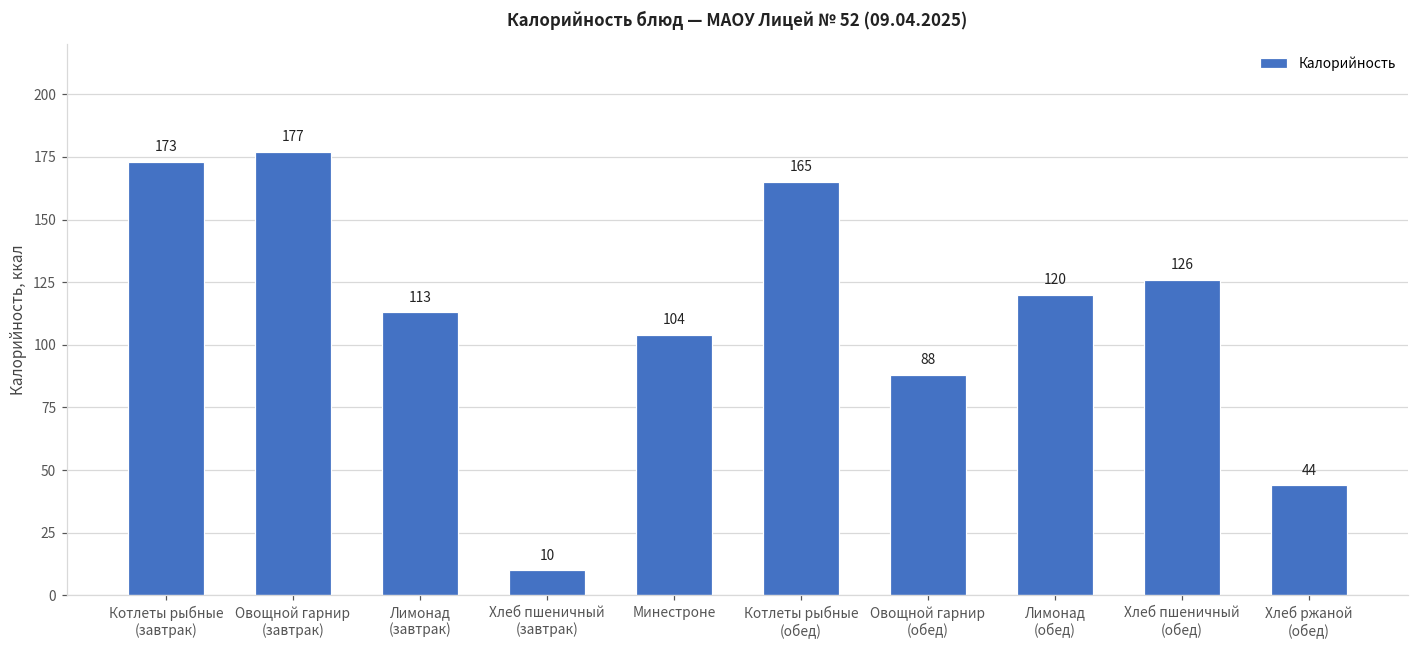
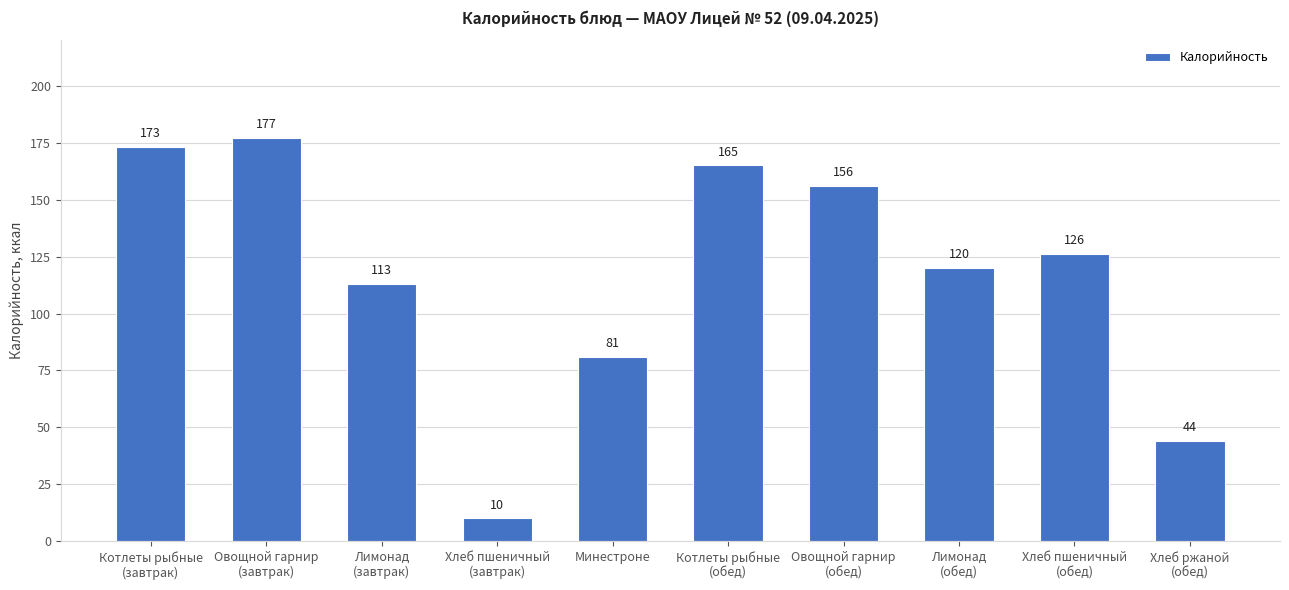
  {
    "Котлеты рыбные (завтрак)": 173,
    "Овощной гарнир (завтрак)": 177,
    "Лимонад (завтрак)": 113,
    "Хлеб пшеничный (завтрак)": 10,
-   "Минестроне": 104,
+   "Минестроне": 81,
    "Котлеты рыбные (обед)": 165,
-   "Овощной гарнир (обед)": 88,
+   "Овощной гарнир (обед)": 156,
    "Лимонад (обед)": 120,
    "Хлеб пшеничный (обед)": 126,
    "Хлеб ржаной (обед)": 44
  }
